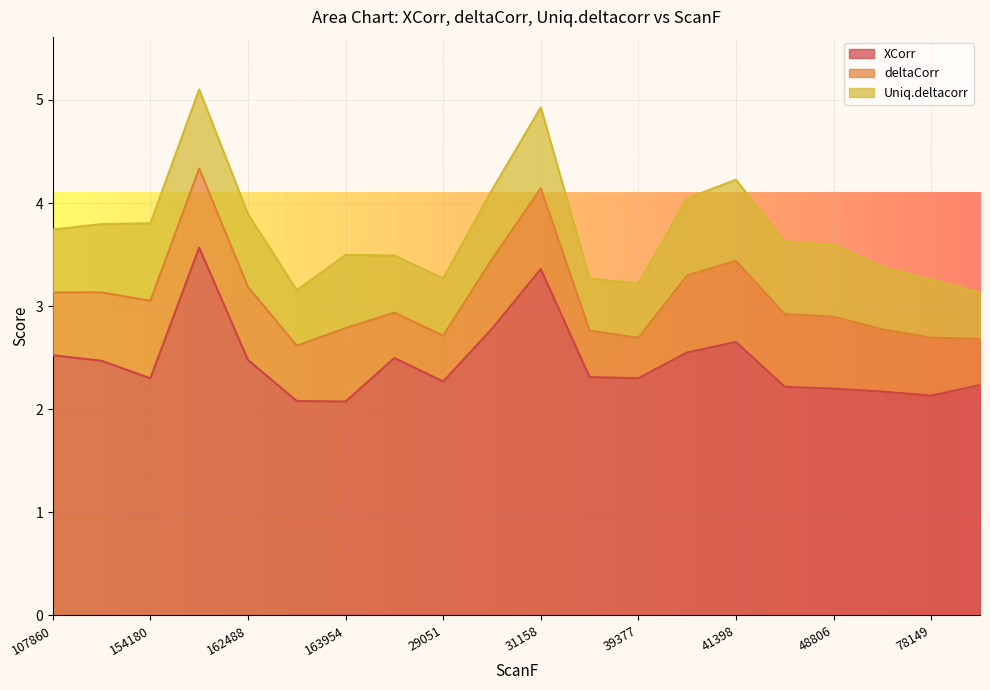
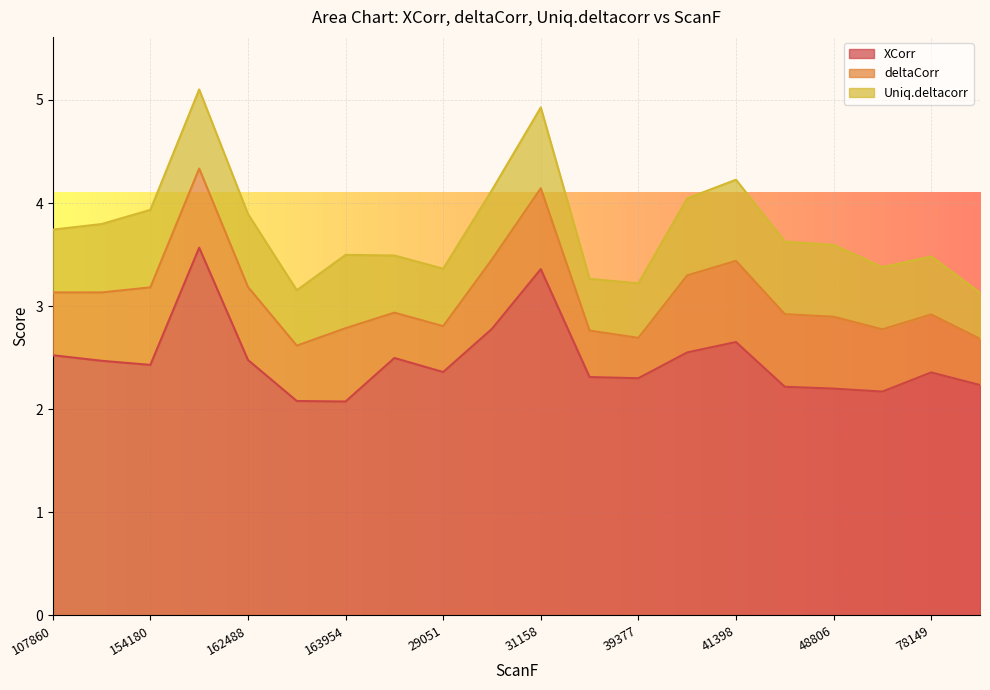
  {
    "XCorr": {
      "107860": 2.52,
-     "154180": 2.30,
+     "154180": 2.43,
      "162488": 2.48,
      "163954": 2.08,
-     "29051": 2.27,
+     "29051": 2.36,
      "31158": 3.36,
      "39377": 2.30,
      "41398": 2.65,
      "48806": 2.20,
-     "78149": 2.13
+     "78149": 2.36
    }
  }
